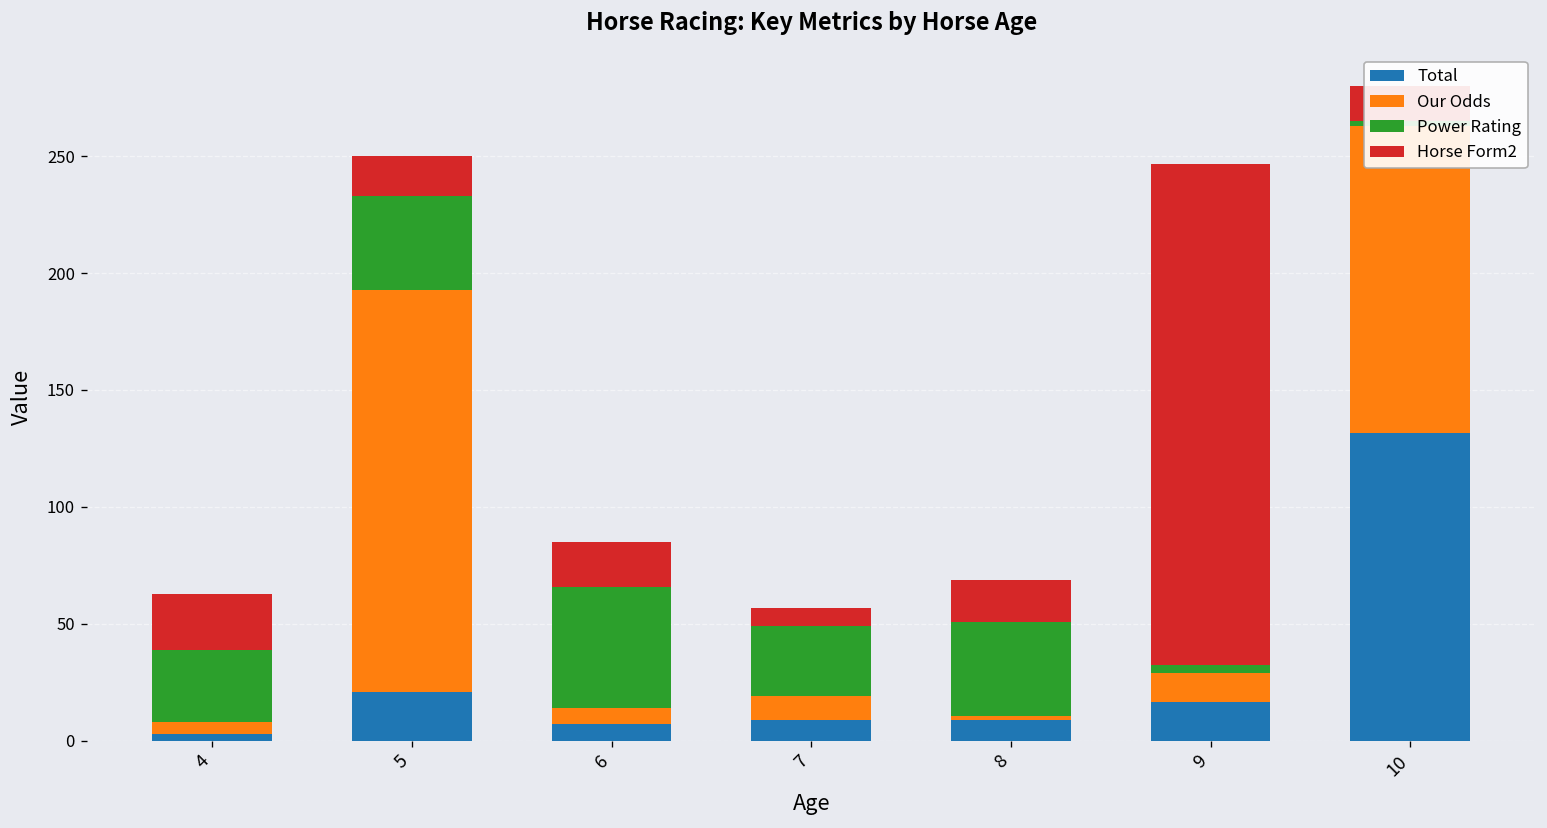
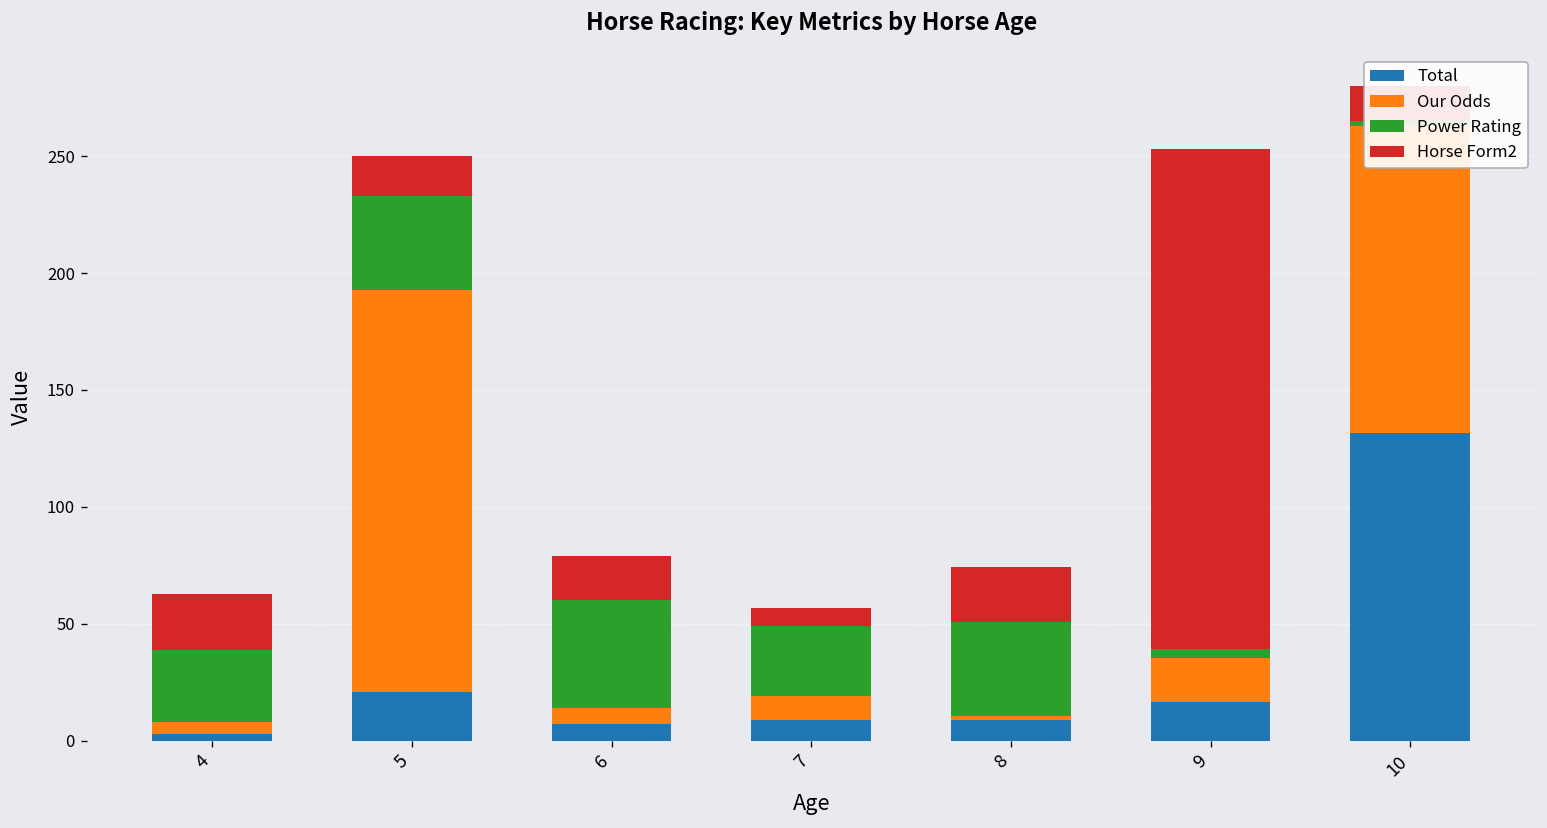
  {
    "Total": {
      "4": 3,
      "5": 21,
      "6": 7,
      "7": 9,
      "8": 9,
      "9": 17,
      "10": 132
    },
    "Our Odds": {
      "4": 5,
      "5": 172,
      "6": 7,
      "7": 10,
      "8": 2,
-     "9": 12
+     "9": 19
    },
    "Power Rating": {
      "4": 31,
      "5": 40,
-     "6": 52,
+     "6": 46,
      "7": 30,
      "8": 40,
      "9": 4
    },
    "Horse Form2": {
      "4": 24,
      "5": 17,
      "6": 19,
      "7": 8,
-     "8": 18,
+     "8": 23,
      "9": 214
    }
  }
